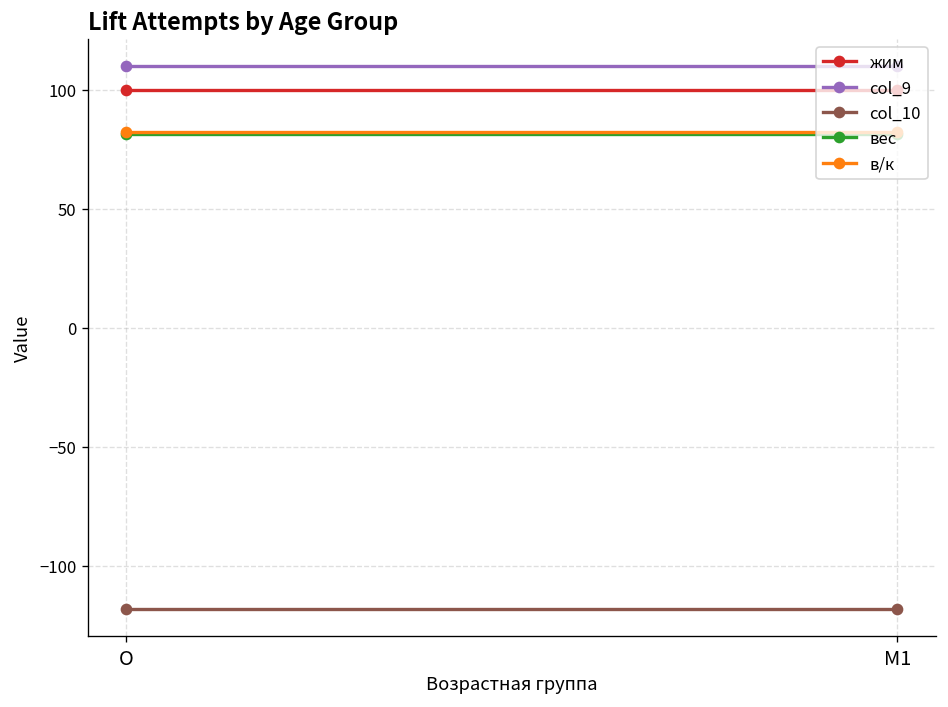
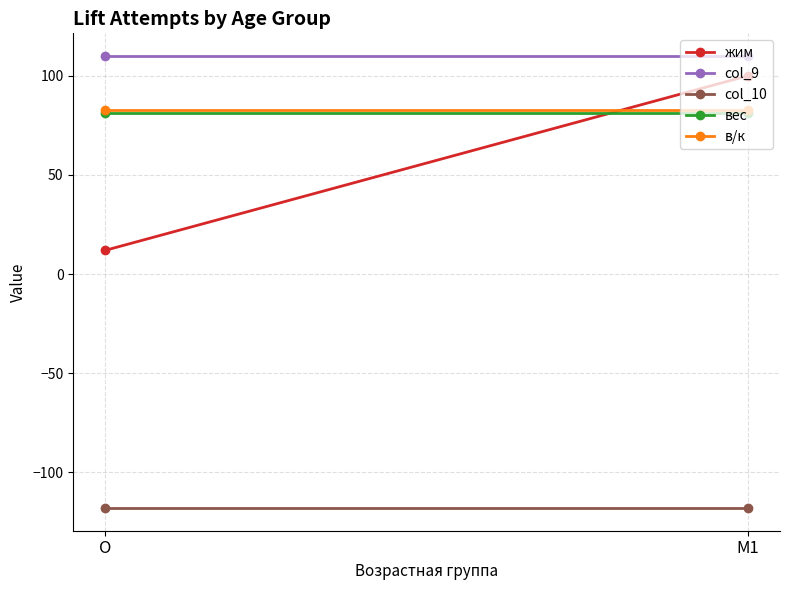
  {
    "жим": {
-     "O": 100
+     "O": 12
    },
    "col_9": {
      "O": 110
    },
    "col_10": {
      "O": -118,
      "M1": -118
    }
  }
